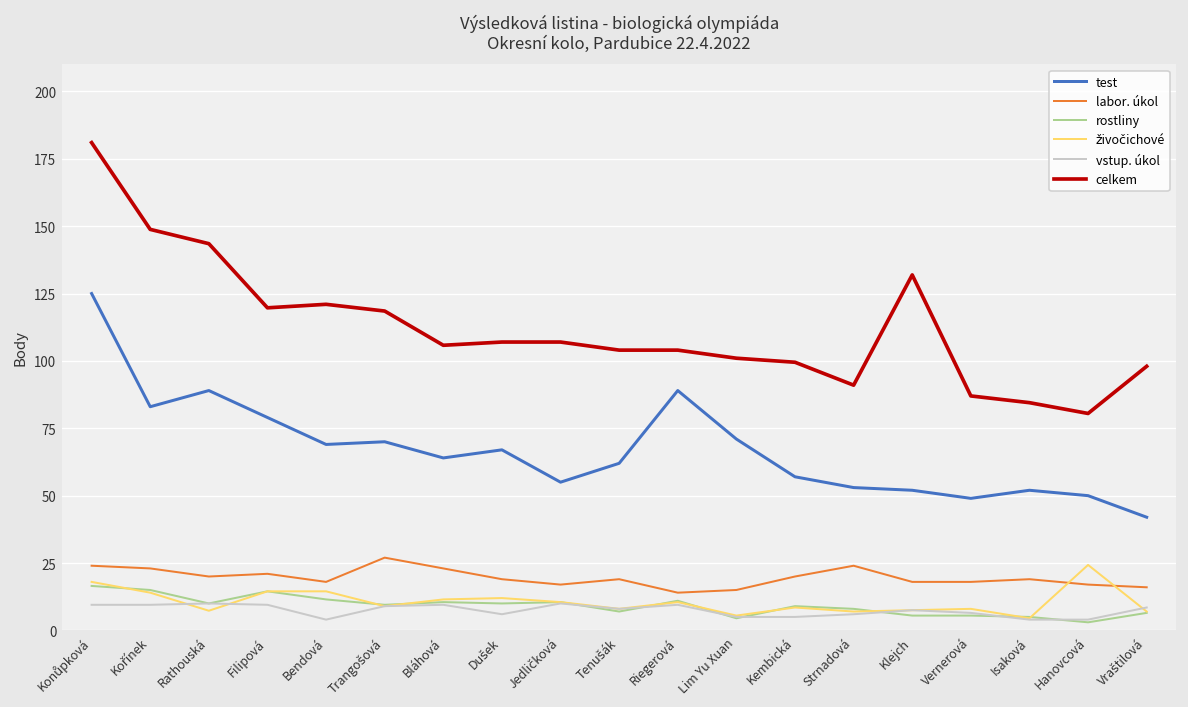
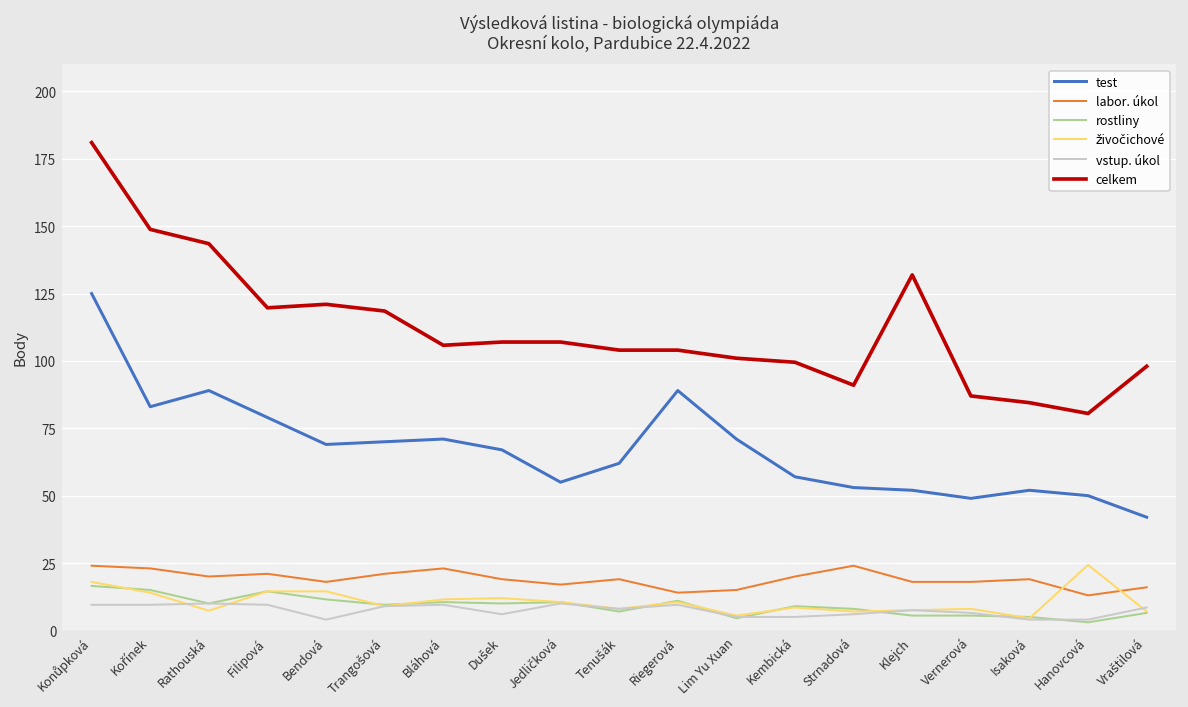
  {
    "test": {
      "Konůpková": 125,
      "Kořínek": 83,
      "Rathouská": 89,
      "Filipová": 79,
      "Bendová": 69,
      "Trangošová": 70,
-     "Bláhová": 64,
+     "Bláhová": 71,
      "Dušek": 67,
      "Jedličková": 55,
      "Tenušák": 62,
      "Riegerová": 89,
      "Lim Yu Xuan": 71,
      "Kembická": 57,
      "Strnadová": 53,
      "Klejch": 52,
      "Vernerová": 49,
      "Isaková": 52,
      "Hanovcová": 50,
      "Vraštilová": 42
    },
    "labor. úkol": {
      "Konůpková": 24,
      "Kořínek": 23,
      "Rathouská": 20,
      "Filipová": 21,
      "Bendová": 18,
-     "Trangošová": 27,
+     "Trangošová": 21,
      "Bláhová": 23,
      "Dušek": 19,
      "Jedličková": 17,
      "Tenušák": 19,
      "Riegerová": 14,
      "Lim Yu Xuan": 15,
      "Kembická": 20,
      "Strnadová": 24,
      "Klejch": 18,
      "Vernerová": 18,
      "Isaková": 19,
-     "Hanovcová": 17,
+     "Hanovcová": 13,
      "Vraštilová": 16
    },
    "rostliny": {
      "Konůpková": 17,
      "Bendová": 12,
      "Dušek": 10,
      "Klejch": 6
    },
    "živočichové": {
      "Konůpková": 18,
      "Rathouská": 7,
      "Bendová": 15,
      "Dušek": 12,
      "Vernerová": 8,
      "Hanovcová": 24
    },
    "vstup. úkol": {
      "Konůpková": 10,
      "Kořínek": 10,
      "Filipová": 10,
      "Bendová": 4,
      "Dušek": 6,
      "Kembická": 5,
      "Vraštilová": 9
    },
    "celkem": {
      "Konůpková": 181,
      "Kořínek": 149,
      "Rathouská": 144,
      "Filipová": 120,
      "Bendová": 121,
      "Trangošová": 119,
      "Bláhová": 106,
      "Dušek": 107,
      "Jedličková": 107,
      "Tenušák": 104,
      "Riegerová": 104,
      "Lim Yu Xuan": 101,
      "Kembická": 100,
      "Strnadová": 91,
      "Klejch": 132,
      "Vernerová": 87,
      "Isaková": 85,
      "Hanovcová": 81,
      "Vraštilová": 98
    }
  }
